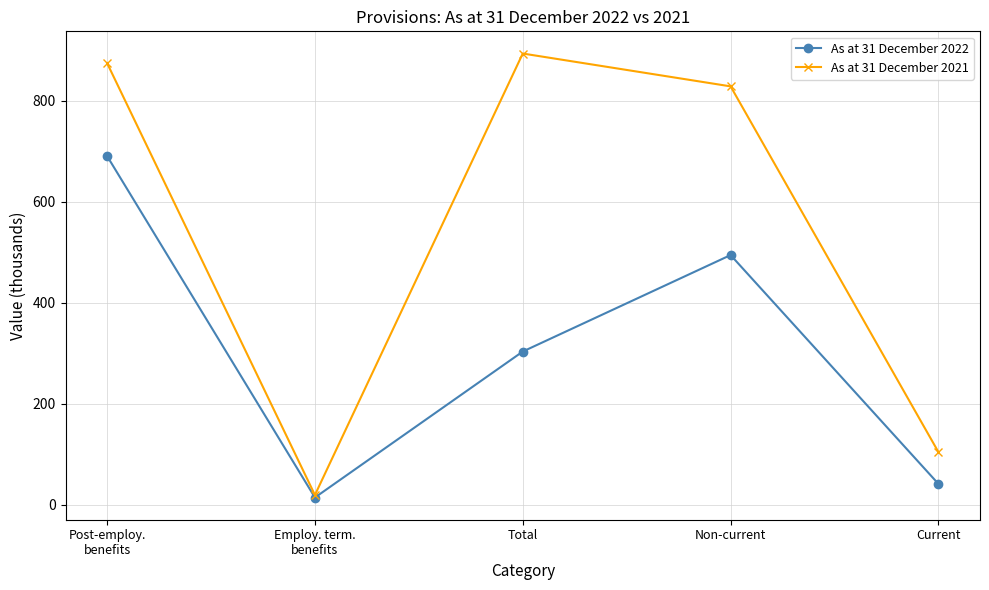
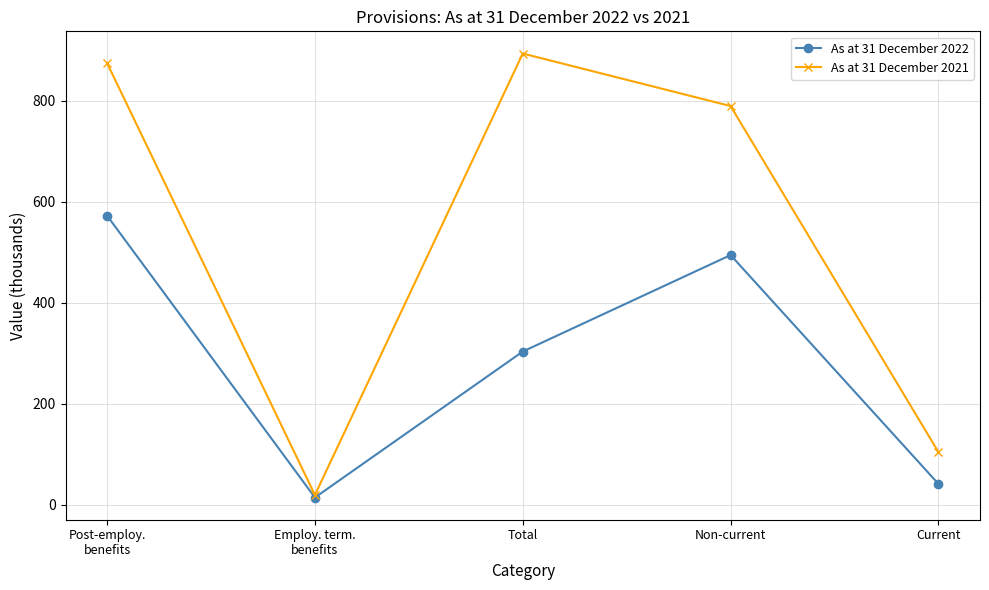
  {
    "As at 31 December 2022": {
-     "Post-employ. benefits": 690,
+     "Post-employ. benefits": 570,
      "Total": 300,
      "Non-current": 490,
      "Current": 40
    },
    "As at 31 December 2021": {
      "Post-employ. benefits": 870,
      "Total": 890,
-     "Non-current": 830,
+     "Non-current": 790,
      "Current": 100
    }
  }
